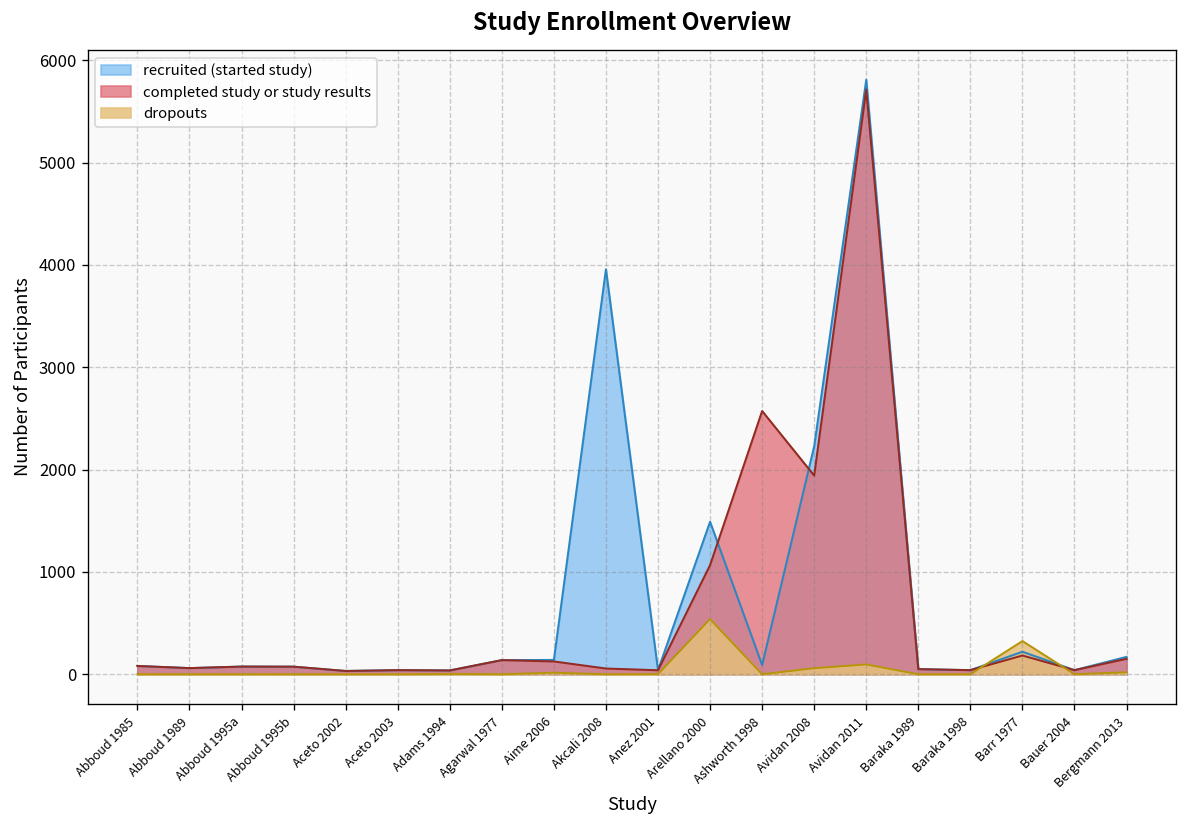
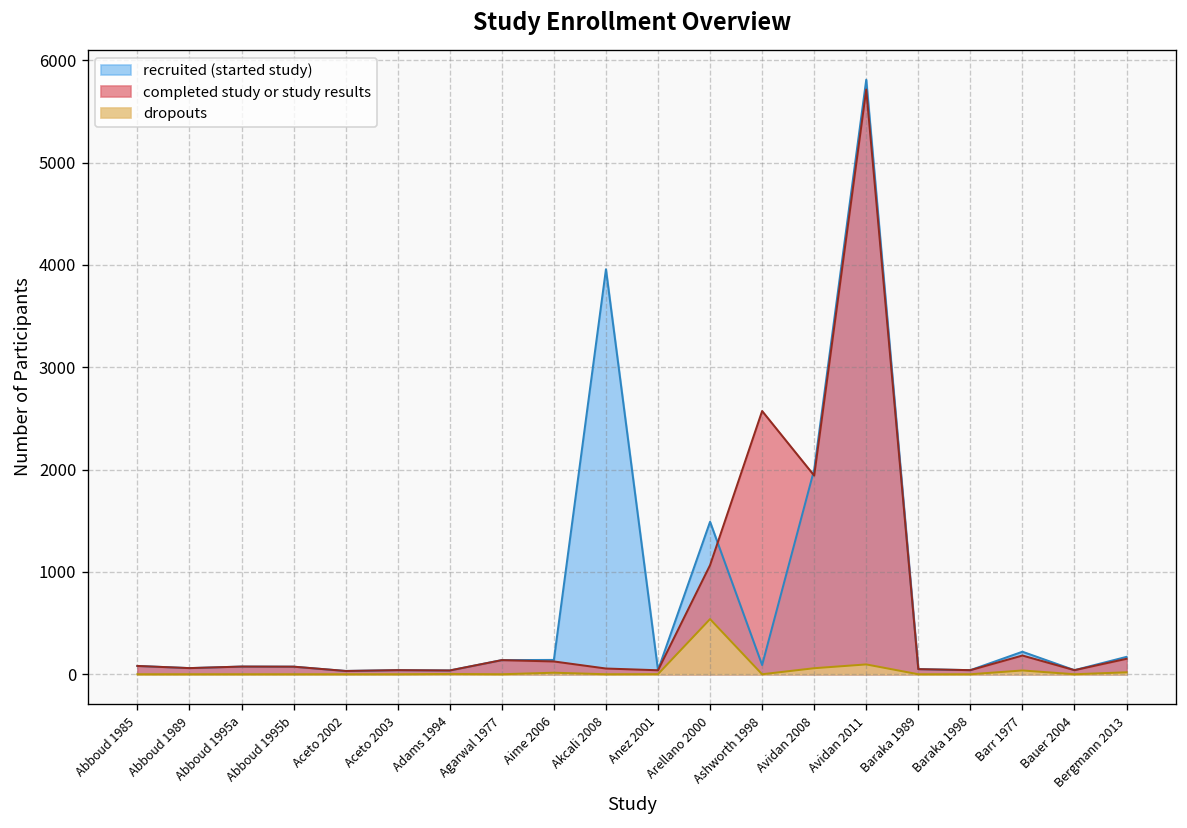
  {
    "recruited (started study)": {
      "Akcali 2008": 4000,
      "Arellano 2000": 1500,
      "Ashworth 1998": 100,
-     "Avidan 2008": 2200,
+     "Avidan 2008": 2000,
      "Avidan 2011": 5800,
      "Barr 1977": 200
    },
    "completed study or study results": {
      "Akcali 2008": 100,
      "Arellano 2000": 1100,
      "Ashworth 1998": 2600,
      "Avidan 2008": 1900,
      "Avidan 2011": 5700,
      "Barr 1977": 200
    },
    "dropouts": {
      "Abboud 1985": 0,
      "Abboud 1989": 0,
      "Abboud 1995a": 0,
      "Abboud 1995b": 0,
      "Aceto 2002": 0,
      "Aceto 2003": 0,
      "Adams 1994": 0,
      "Agarwal 1977": 0,
      "Aime 2006": 0,
      "Akcali 2008": 0,
      "Anez 2001": 0,
      "Arellano 2000": 500,
      "Ashworth 1998": 0,
      "Avidan 2008": 100,
      "Avidan 2011": 100,
      "Baraka 1989": 0,
      "Baraka 1998": 0,
-     "Barr 1977": 300,
+     "Barr 1977": 0,
      "Bauer 2004": 0,
      "Bergmann 2013": 0
    }
  }
